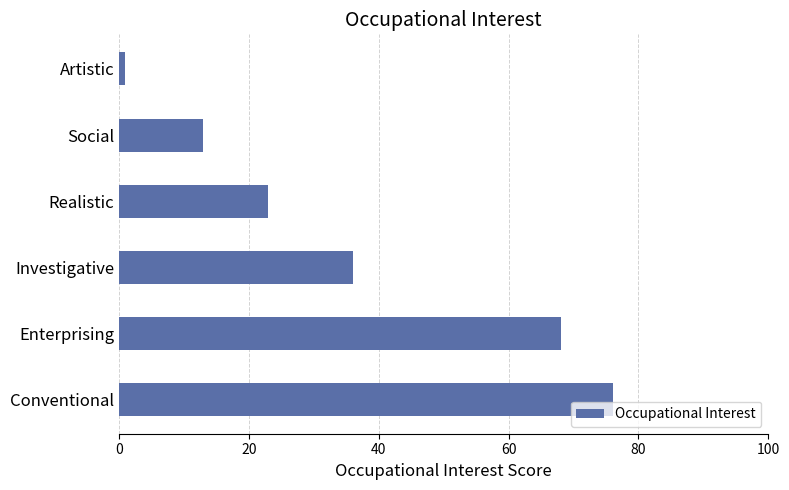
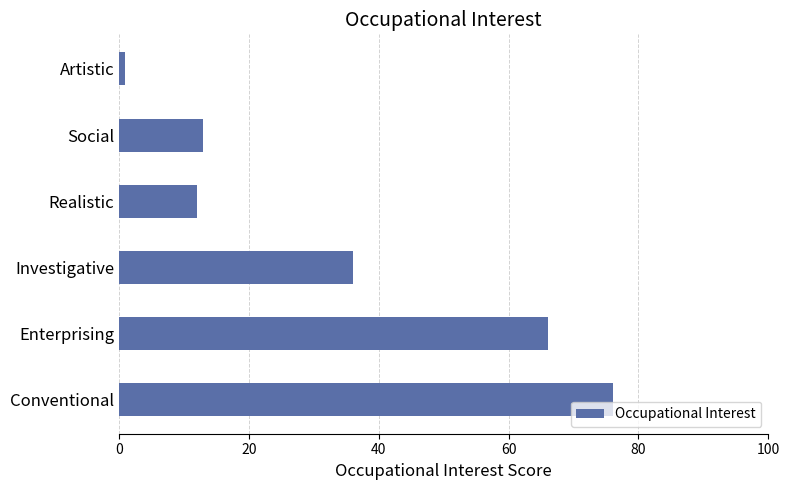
  {
    "Artistic": 1,
    "Social": 13,
-   "Realistic": 23,
+   "Realistic": 12,
    "Investigative": 36,
-   "Enterprising": 68,
+   "Enterprising": 66,
    "Conventional": 76
  }
